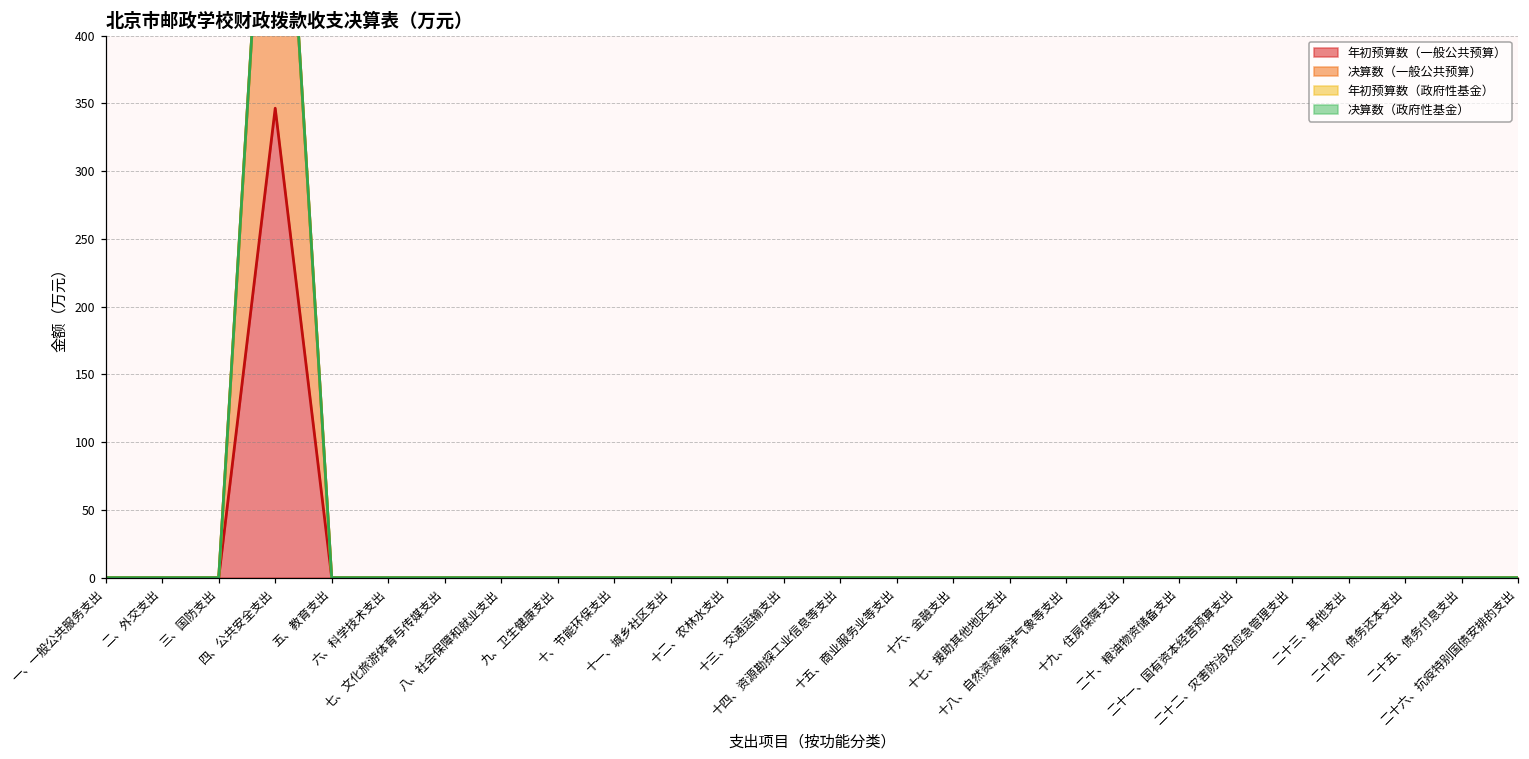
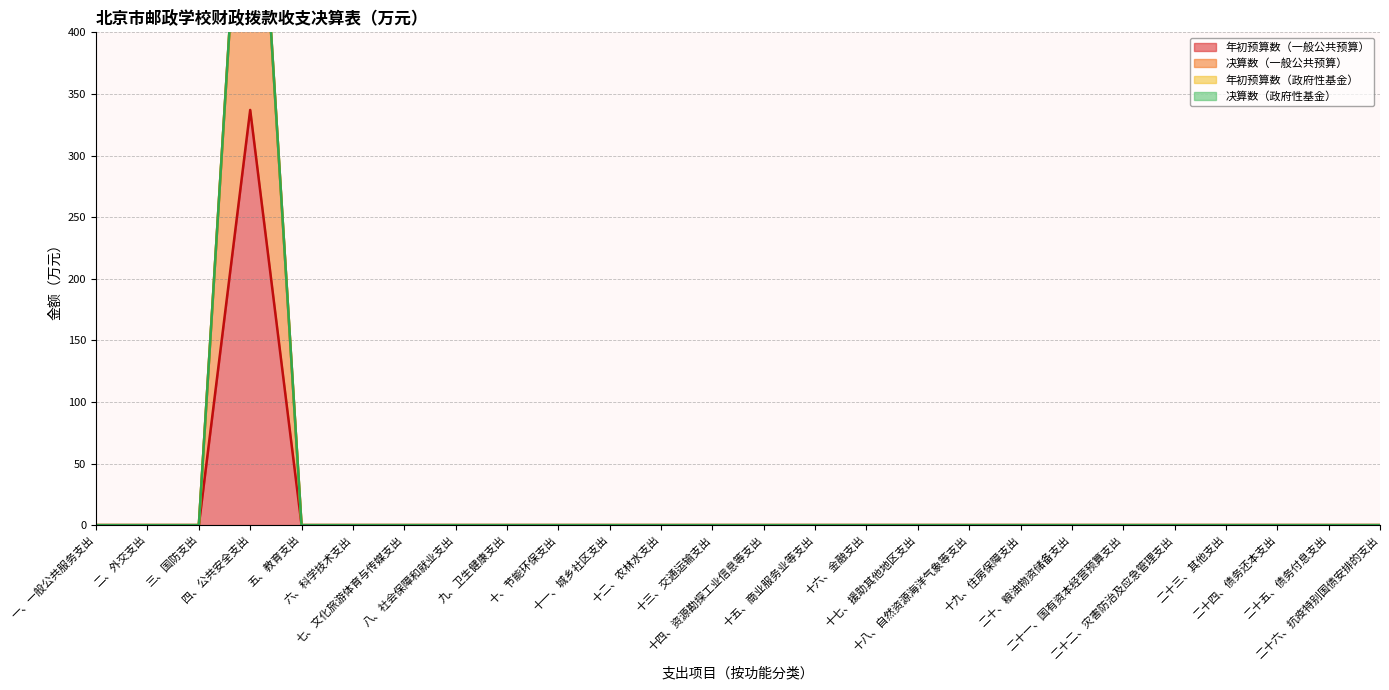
  {
    "年初预算数（一般公共预算）": {
-     "四、公共安全支出": 346
+     "四、公共安全支出": 337
    }
  }
